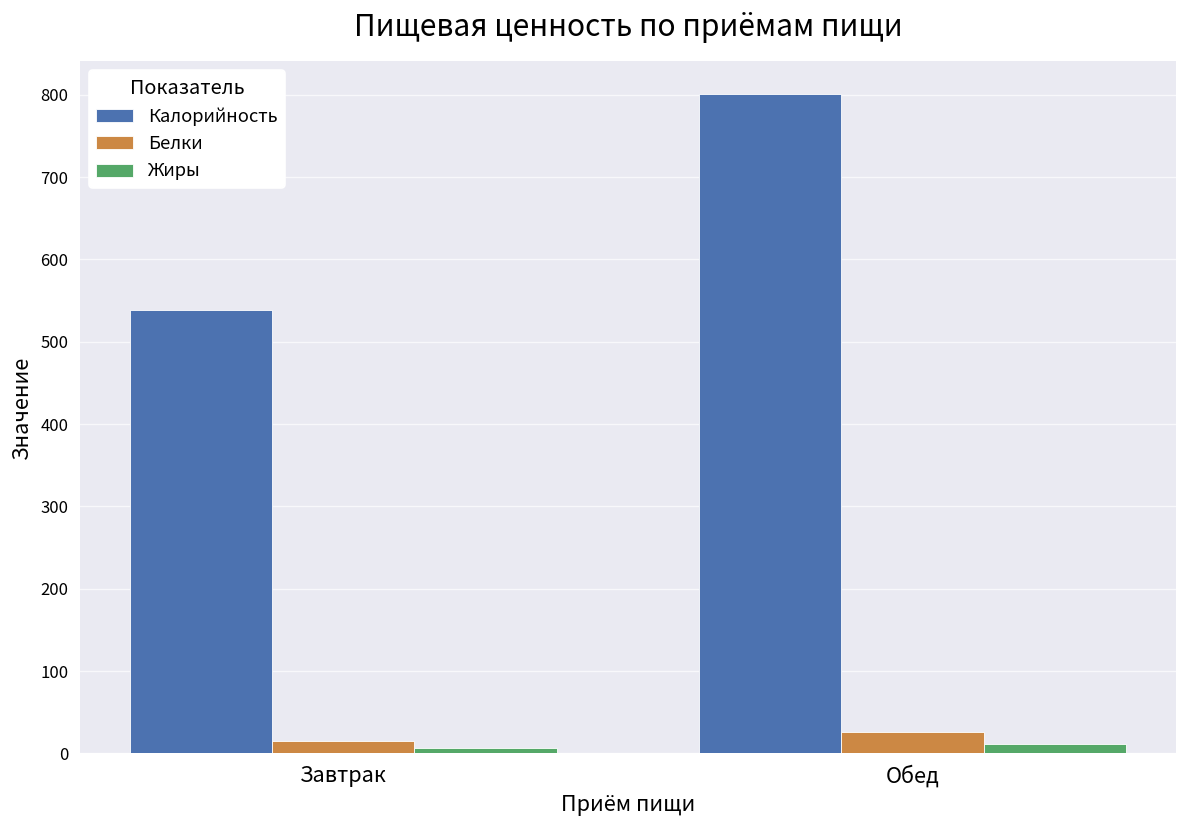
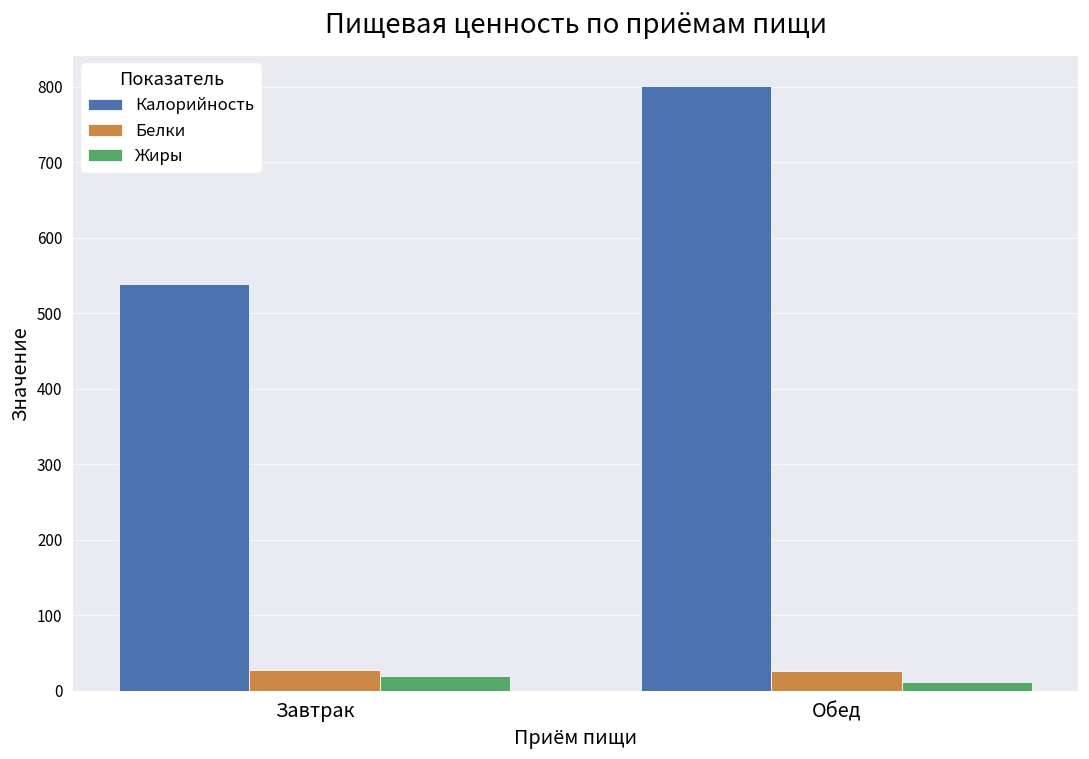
  {
    "Калорийность": {
      "Завтрак": 540,
      "Обед": 800
    },
    "Белки": {
-     "Завтрак": 10,
+     "Завтрак": 30,
      "Обед": 30
    },
    "Жиры": {
-     "Завтрак": 10,
+     "Завтрак": 20,
      "Обед": 10
    }
  }
